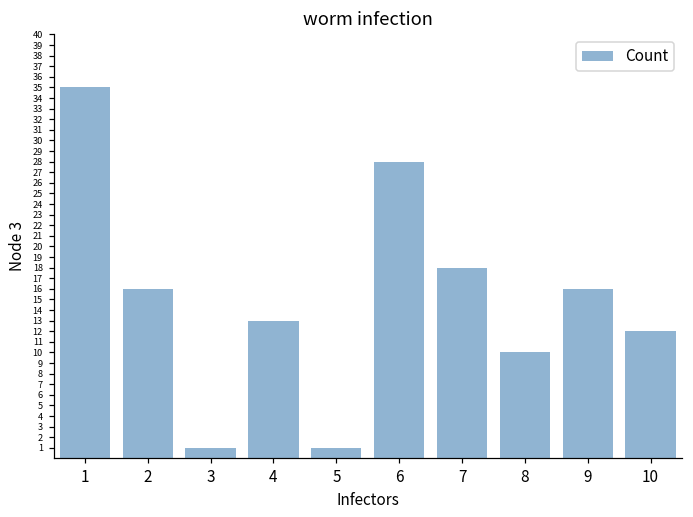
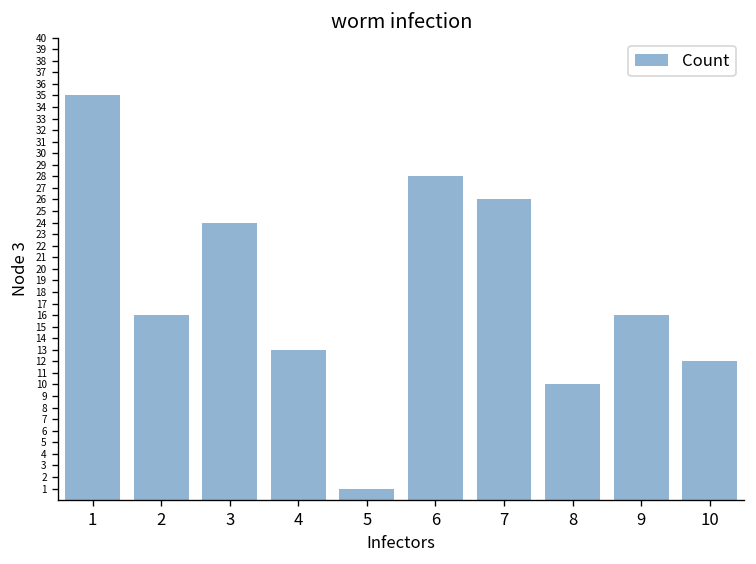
  {
    "1": 35,
    "2": 16,
-   "3": 1,
+   "3": 24,
    "4": 13,
    "5": 1,
    "6": 28,
-   "7": 18,
+   "7": 26,
    "8": 10,
    "9": 16,
    "10": 12
  }
